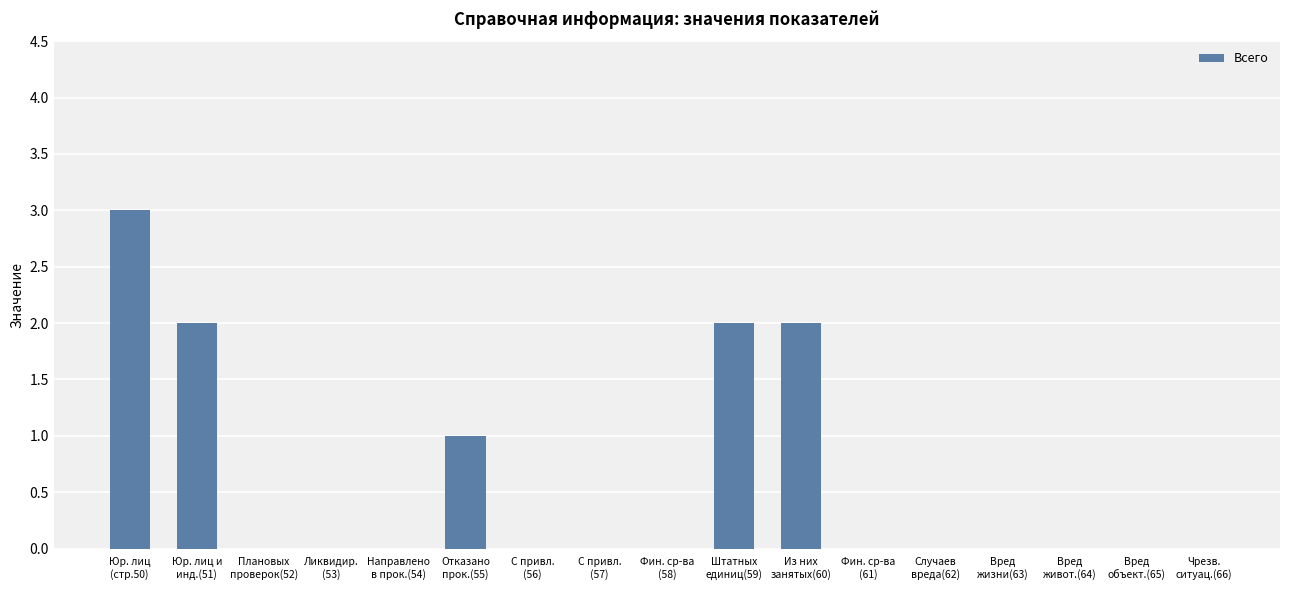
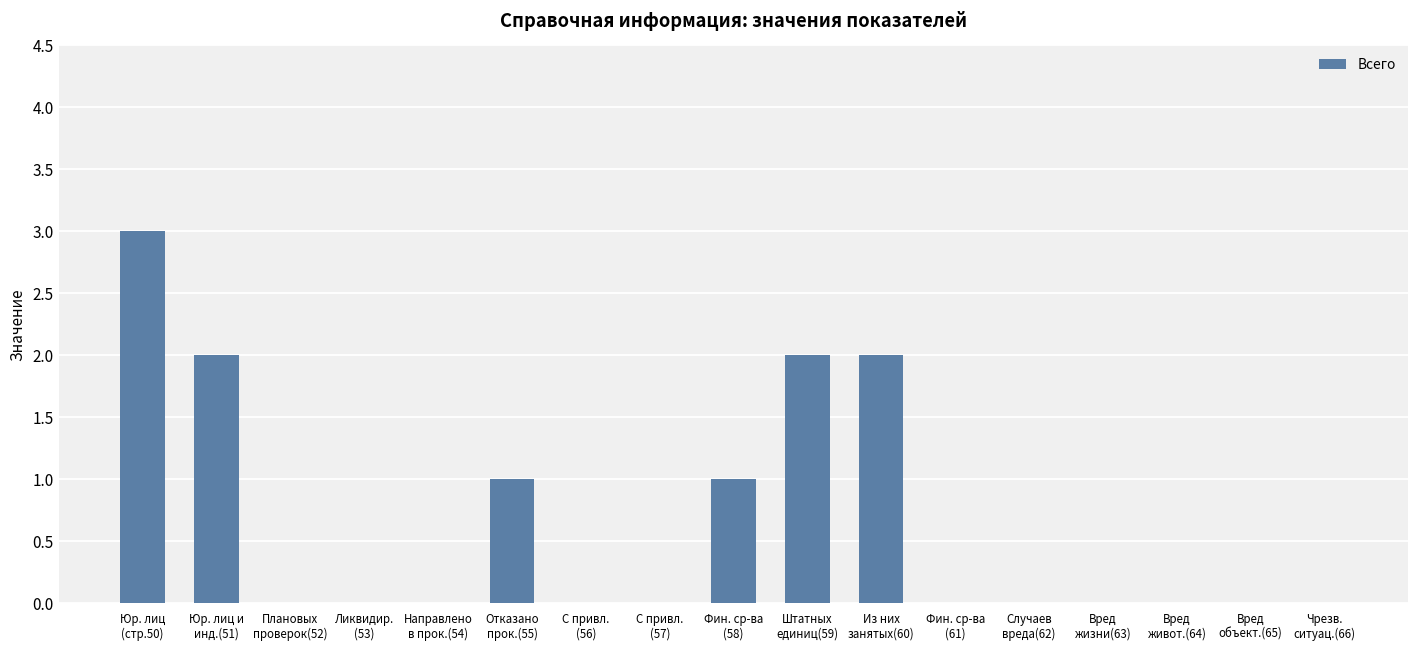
  {
    "Юр. лиц (стр.50)": 3,
    "Юр. лиц и инд.(51)": 2,
    "Плановых проверок(52)": 0,
    "Ликвидир. (53)": 0,
    "Направлено в прок.(54)": 0,
    "Отказано прок.(55)": 1,
    "С привл. (56)": 0,
    "С привл. (57)": 0,
-   "Фин. ср-ва (58)": 0,
+   "Фин. ср-ва (58)": 1,
    "Штатных единиц(59)": 2,
    "Из них занятых(60)": 2,
    "Фин. ср-ва (61)": 0,
    "Случаев вреда(62)": 0,
    "Вред жизни(63)": 0,
    "Вред живот.(64)": 0,
    "Вред объект.(65)": 0,
    "Чрезв. ситуац.(66)": 0
  }
